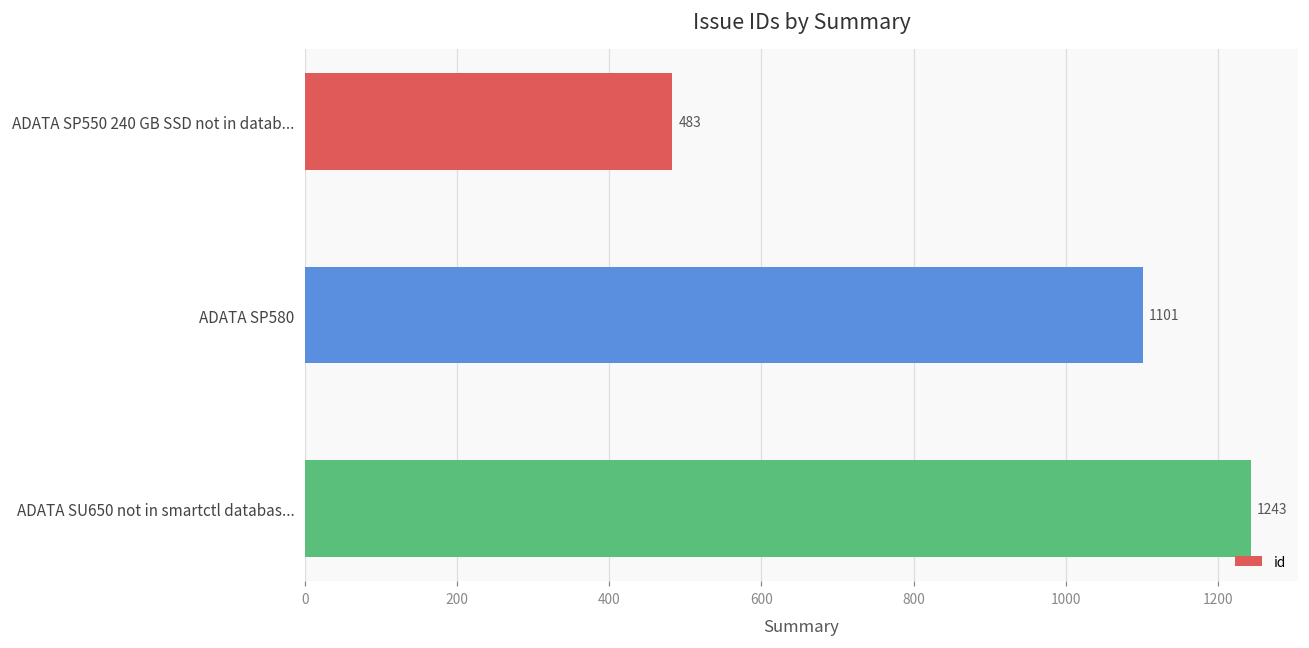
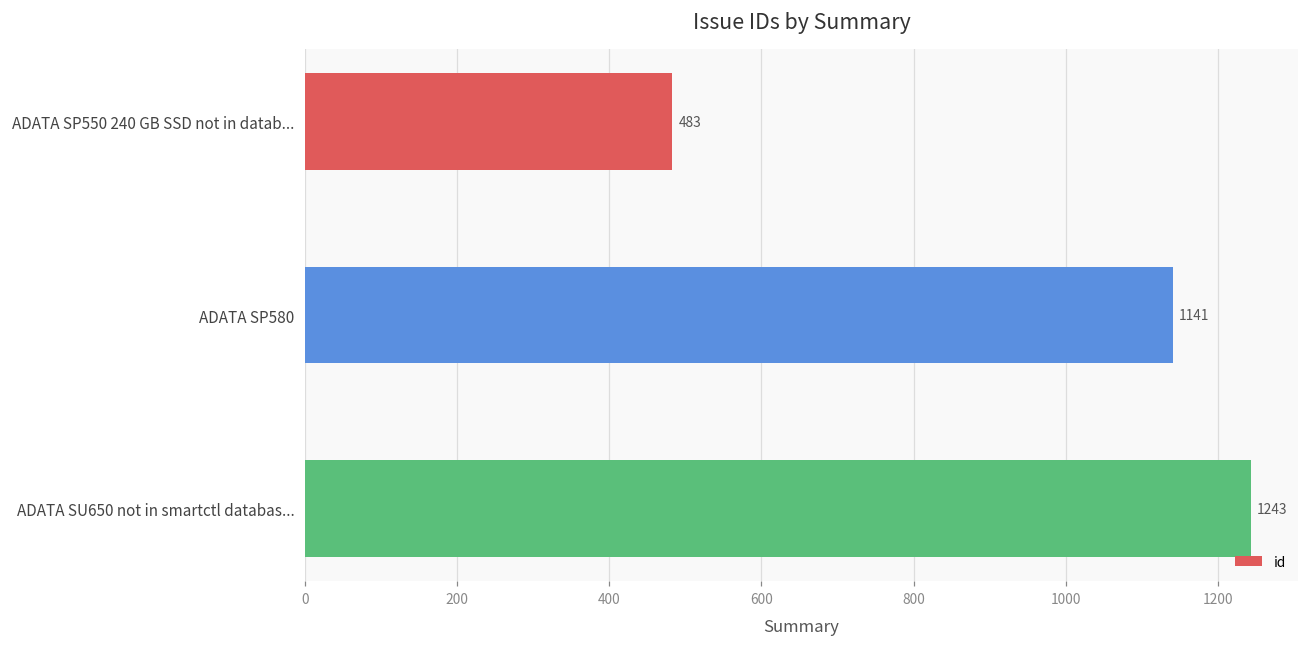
  {
    "ADATA SP550 240 GB SSD not in datab...": 483,
-   "ADATA SP580": 1101,
+   "ADATA SP580": 1141,
    "ADATA SU650 not in smartctl databas...": 1243
  }
